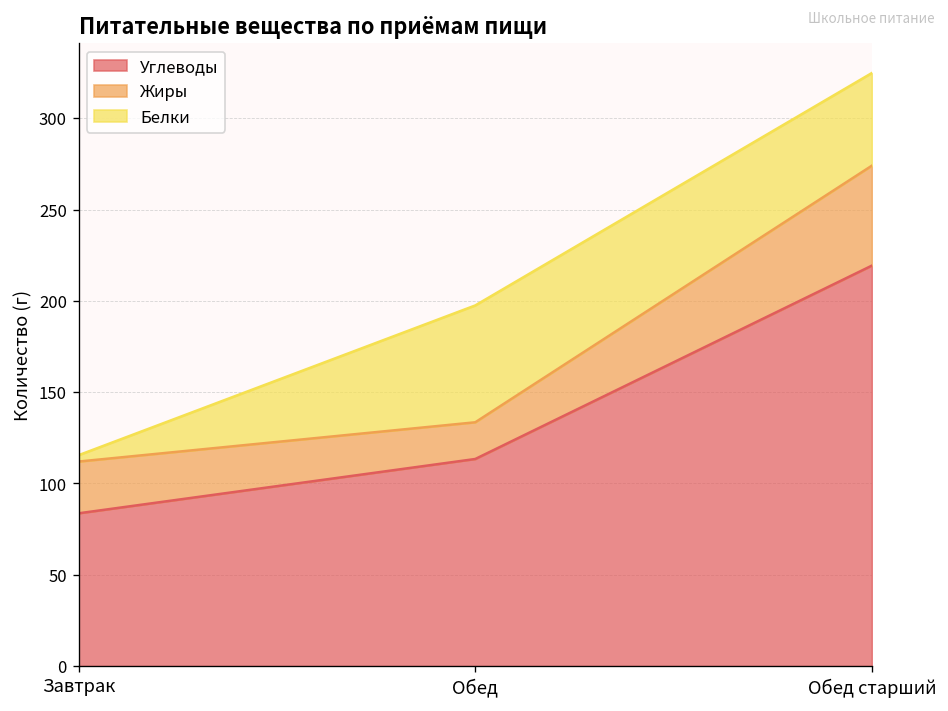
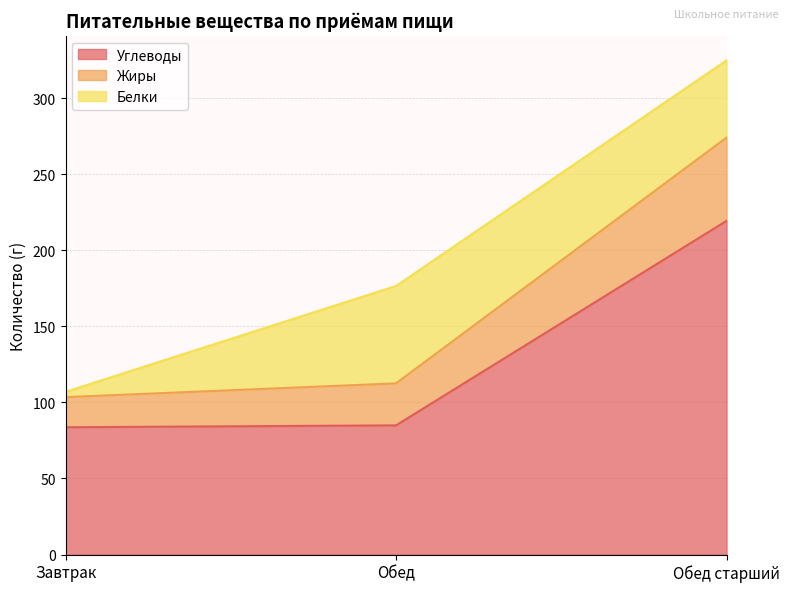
  {
    "Углеводы": {
      "Завтрак": 84,
-     "Обед": 113,
+     "Обед": 85,
      "Обед старший": 219
    },
    "Жиры": {
-     "Завтрак": 28,
-     "Обед": 20,
+     "Завтрак": 20,
+     "Обед": 28,
      "Обед старший": 55
    },
    "Белки": {
      "Завтрак": 3,
      "Обед": 64,
      "Обед старший": 51
    }
  }
